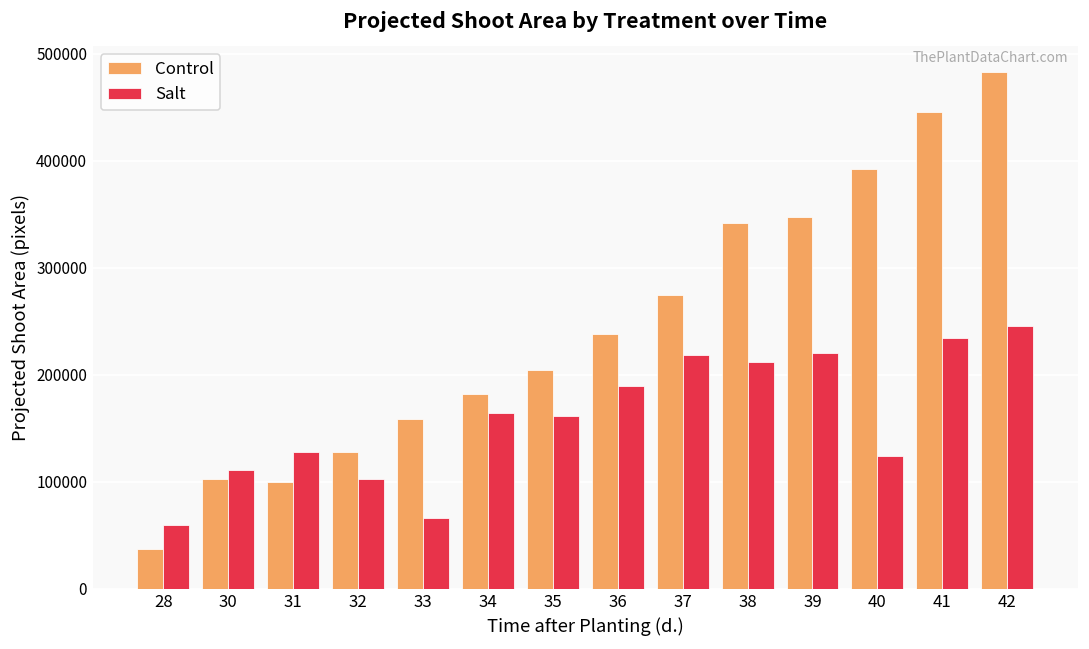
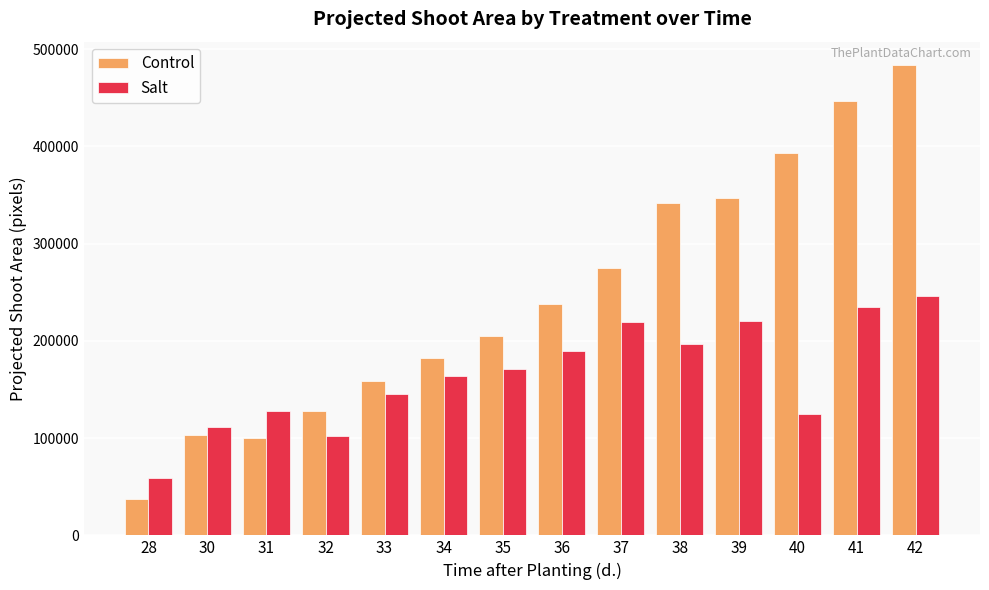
  {
    "Control": {
      "28": 40000,
      "30": 100000,
      "31": 100000,
      "32": 130000,
      "33": 160000,
      "34": 180000,
      "35": 200000,
      "36": 240000,
      "37": 280000,
      "38": 340000,
      "39": 350000,
      "40": 390000,
      "41": 450000,
      "42": 480000
    },
    "Salt": {
      "28": 60000,
      "30": 110000,
      "31": 130000,
      "32": 100000,
-     "33": 70000,
+     "33": 150000,
      "34": 160000,
-     "35": 160000,
+     "35": 170000,
      "36": 190000,
      "37": 220000,
-     "38": 210000,
+     "38": 200000,
      "39": 220000,
      "40": 120000,
      "41": 230000,
      "42": 250000
    }
  }
